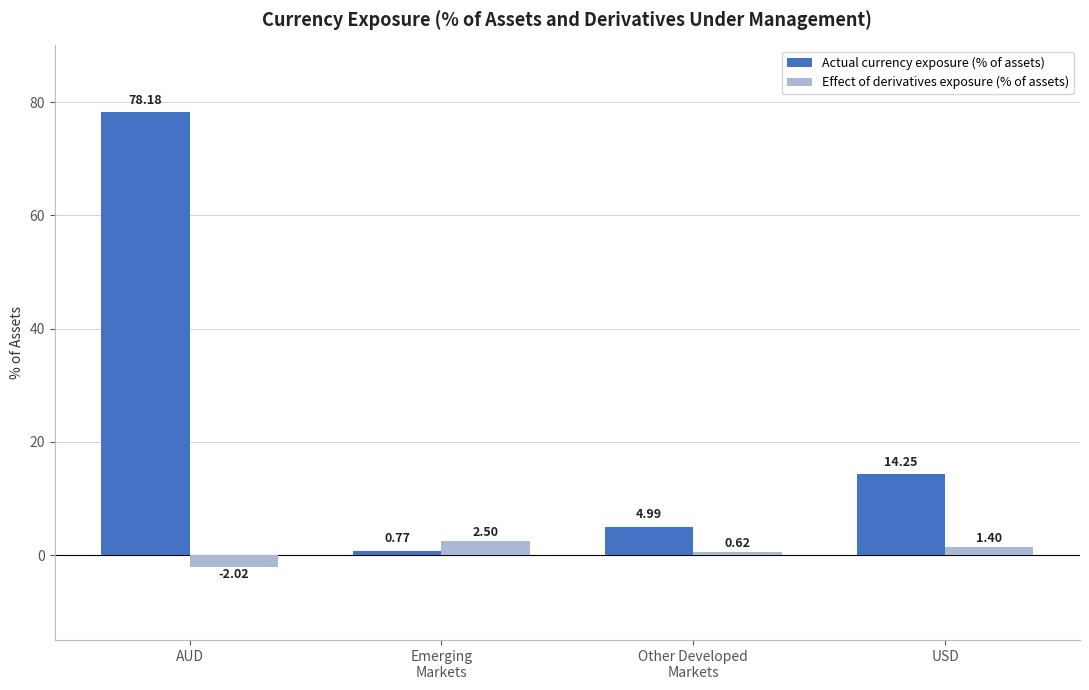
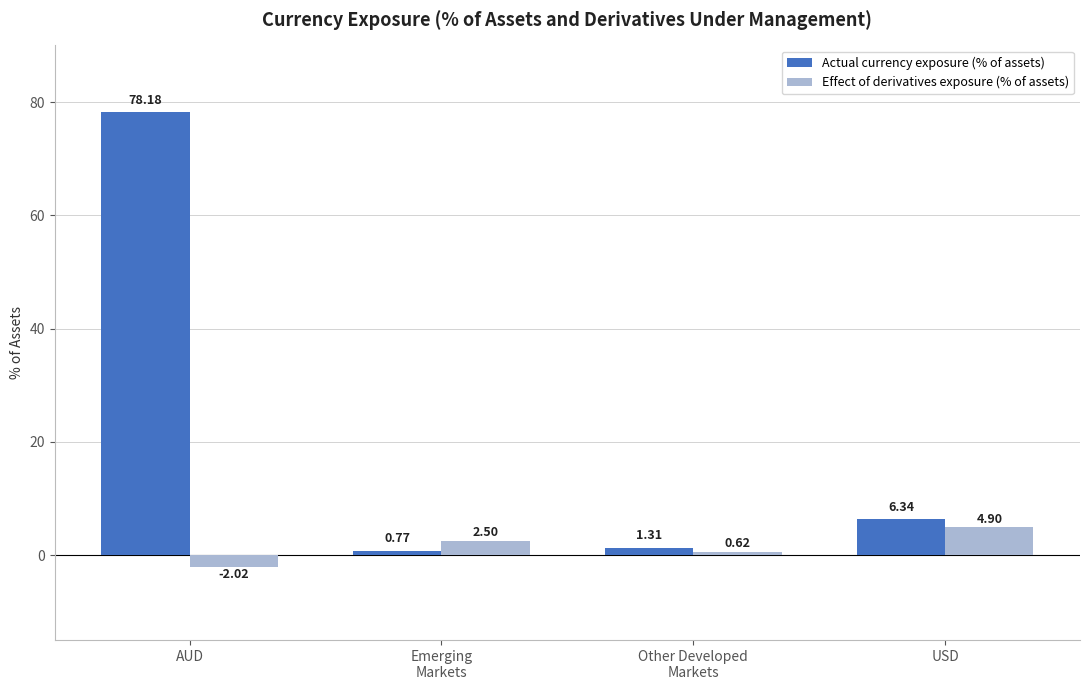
  {
    "Actual currency exposure (% of assets)": {
      "AUD": 78.18,
      "Emerging Markets": 0.77,
-     "Other Developed Markets": 4.99,
-     "USD": 14.25
+     "Other Developed Markets": 1.31,
+     "USD": 6.34
    },
    "Effect of derivatives exposure (% of assets)": {
      "AUD": -2.02,
      "Emerging Markets": 2.50,
      "Other Developed Markets": 0.62,
-     "USD": 1.40
+     "USD": 4.90
    }
  }
